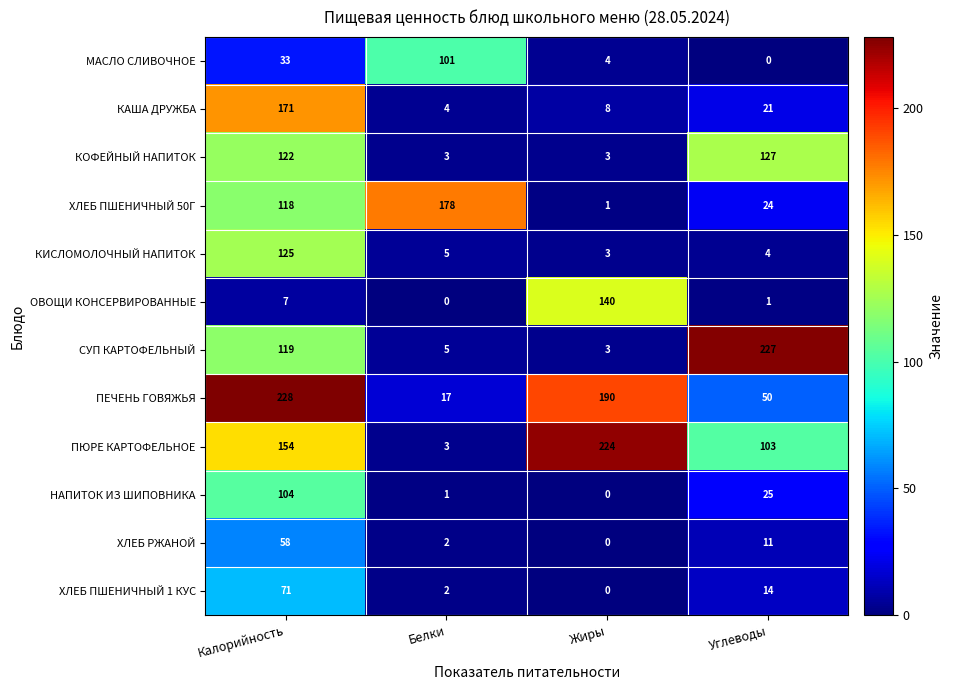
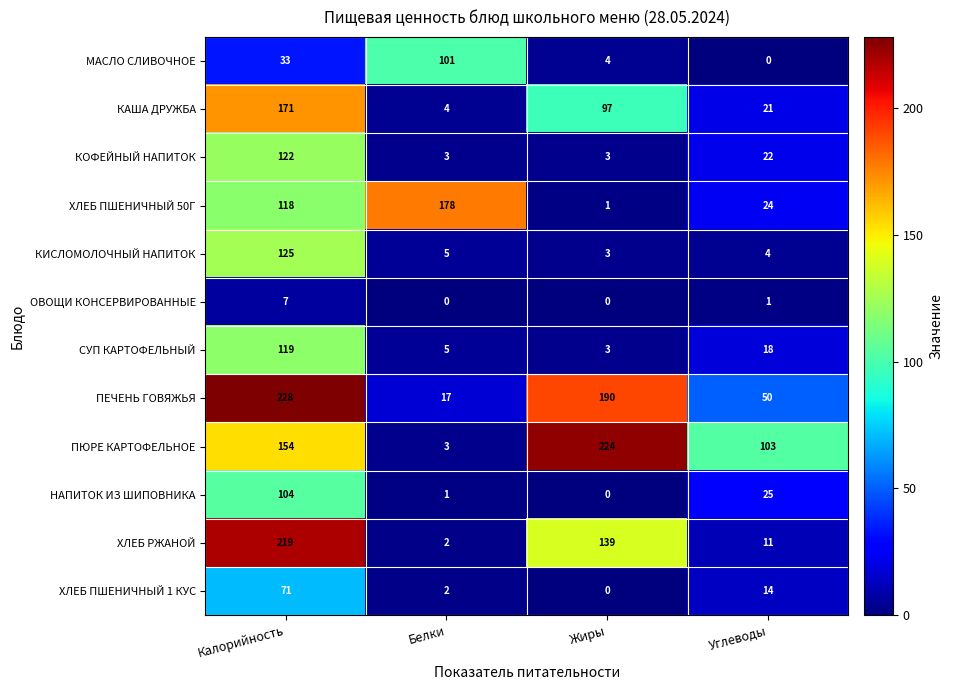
  {
    "МАСЛО СЛИВОЧНОЕ": {
      "Калорийность": 33,
      "Белки": 101,
      "Жиры": 4,
      "Углеводы": 0
    },
    "КАША ДРУЖБА": {
      "Калорийность": 171,
      "Белки": 4,
-     "Жиры": 8,
+     "Жиры": 97,
      "Углеводы": 21
    },
    "КОФЕЙНЫЙ НАПИТОК": {
      "Калорийность": 122,
      "Белки": 3,
      "Жиры": 3,
-     "Углеводы": 127
+     "Углеводы": 22
    },
    "ХЛЕБ ПШЕНИЧНЫЙ 50Г": {
      "Калорийность": 118,
      "Белки": 178,
      "Жиры": 1,
      "Углеводы": 24
    },
    "КИСЛОМОЛОЧНЫЙ НАПИТОК": {
      "Калорийность": 125,
      "Белки": 5,
      "Жиры": 3,
      "Углеводы": 4
    },
    "ОВОЩИ КОНСЕРВИРОВАННЫЕ": {
      "Калорийность": 7,
      "Белки": 0,
-     "Жиры": 140,
+     "Жиры": 0,
      "Углеводы": 1
    },
    "СУП КАРТОФЕЛЬНЫЙ": {
      "Калорийность": 119,
      "Белки": 5,
      "Жиры": 3,
-     "Углеводы": 227
+     "Углеводы": 18
    },
    "ПЕЧЕНЬ ГОВЯЖЬЯ": {
      "Калорийность": 228,
      "Белки": 17,
      "Жиры": 190,
      "Углеводы": 50
    },
    "ПЮРЕ КАРТОФЕЛЬНОЕ": {
      "Калорийность": 154,
      "Белки": 3,
      "Жиры": 224,
      "Углеводы": 103
    },
    "НАПИТОК ИЗ ШИПОВНИКА": {
      "Калорийность": 104,
      "Белки": 1,
      "Жиры": 0,
      "Углеводы": 25
    },
    "ХЛЕБ РЖАНОЙ": {
-     "Калорийность": 58,
+     "Калорийность": 219,
      "Белки": 2,
-     "Жиры": 0,
+     "Жиры": 139,
      "Углеводы": 11
    },
    "ХЛЕБ ПШЕНИЧНЫЙ 1 КУС": {
      "Калорийность": 71,
      "Белки": 2,
      "Жиры": 0,
      "Углеводы": 14
    }
  }
